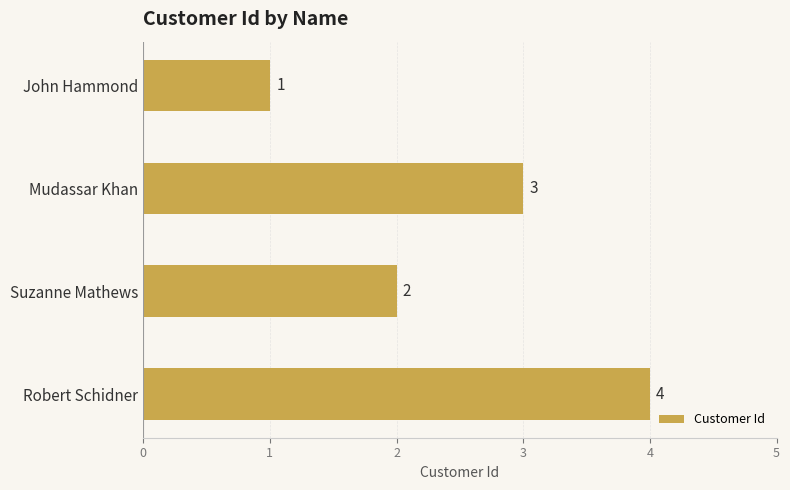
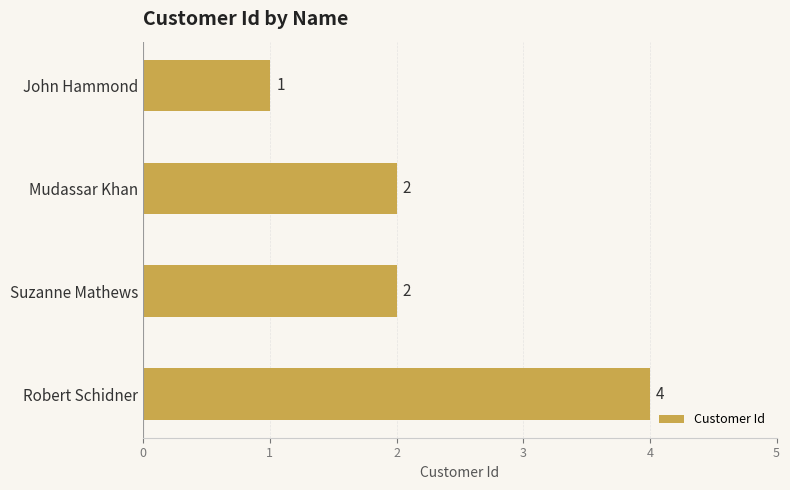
  {
    "John Hammond": 1,
-   "Mudassar Khan": 3,
+   "Mudassar Khan": 2,
    "Suzanne Mathews": 2,
    "Robert Schidner": 4
  }
